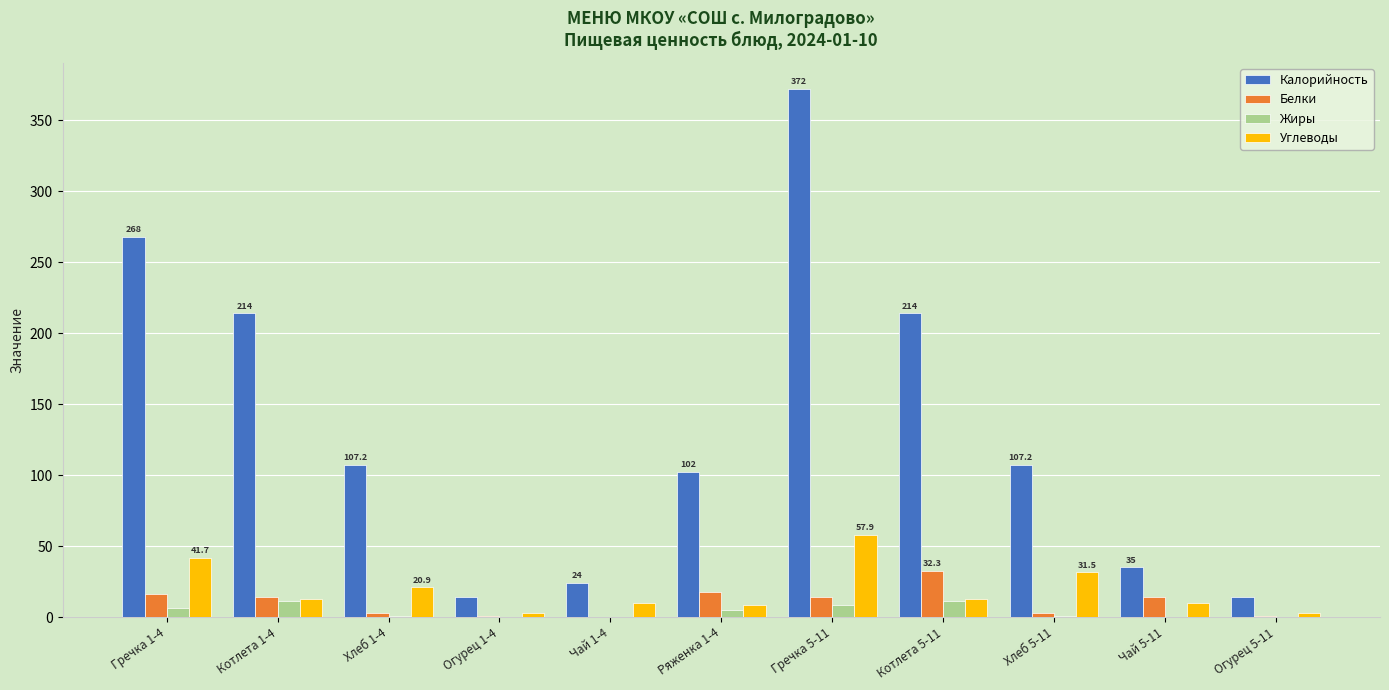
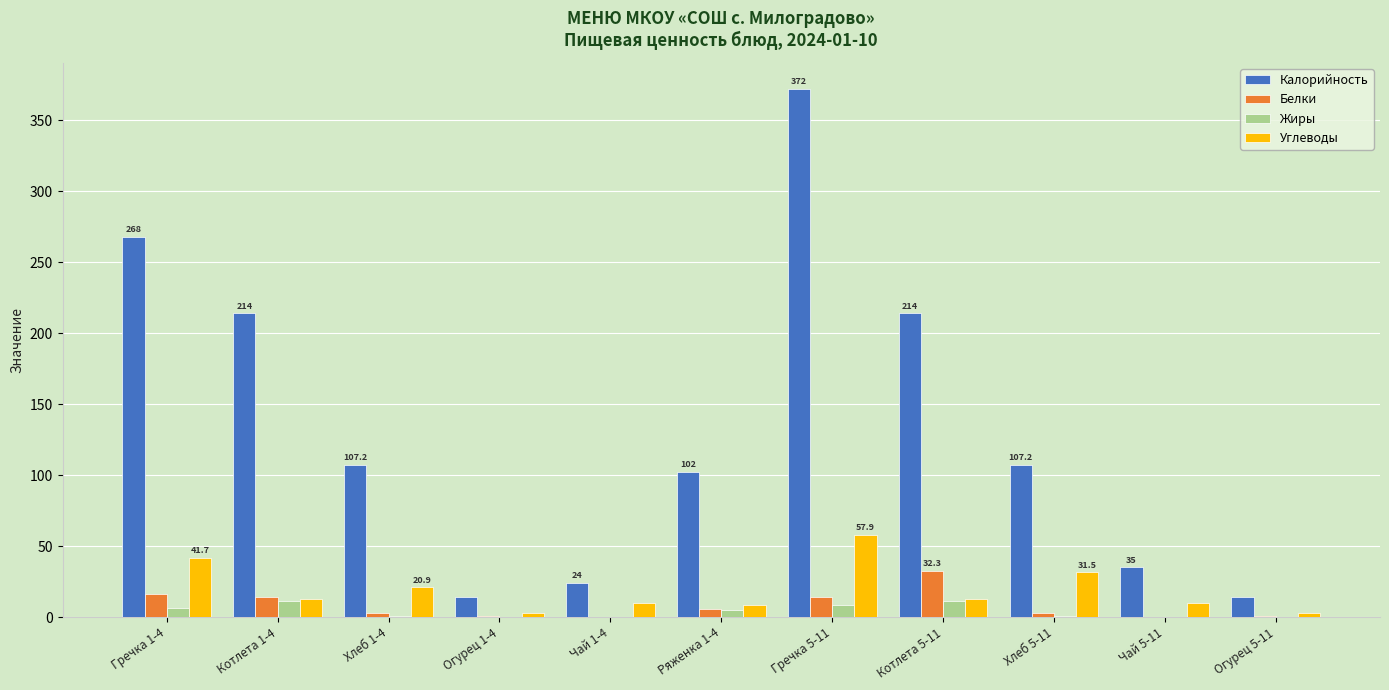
  {
    "Калорийность": {
      "Гречка 1-4": 268,
      "Котлета 1-4": 214,
      "Хлеб 1-4": 107.2,
      "Чай 1-4": 24,
      "Ряженка 1-4": 102,
      "Гречка 5-11": 372,
      "Котлета 5-11": 214,
      "Хлеб 5-11": 107.2,
      "Чай 5-11": 35
    },
    "Белки": {
      "Гречка 1-4": 16,
      "Котлета 1-4": 14,
      "Хлеб 1-4": 3,
-     "Ряженка 1-4": 18,
+     "Ряженка 1-4": 6,
      "Гречка 5-11": 14,
      "Хлеб 5-11": 3,
-     "Чай 5-11": 14
+     "Чай 5-11": 0
    },
    "Жиры": {
      "Гречка 1-4": 6,
      "Котлета 1-4": 11,
      "Ряженка 1-4": 5,
      "Гречка 5-11": 9,
      "Котлета 5-11": 11
    },
    "Углеводы": {
      "Гречка 1-4": 41.7,
      "Хлеб 1-4": 20.9,
      "Гречка 5-11": 57.9,
      "Хлеб 5-11": 31.5
    }
  }
